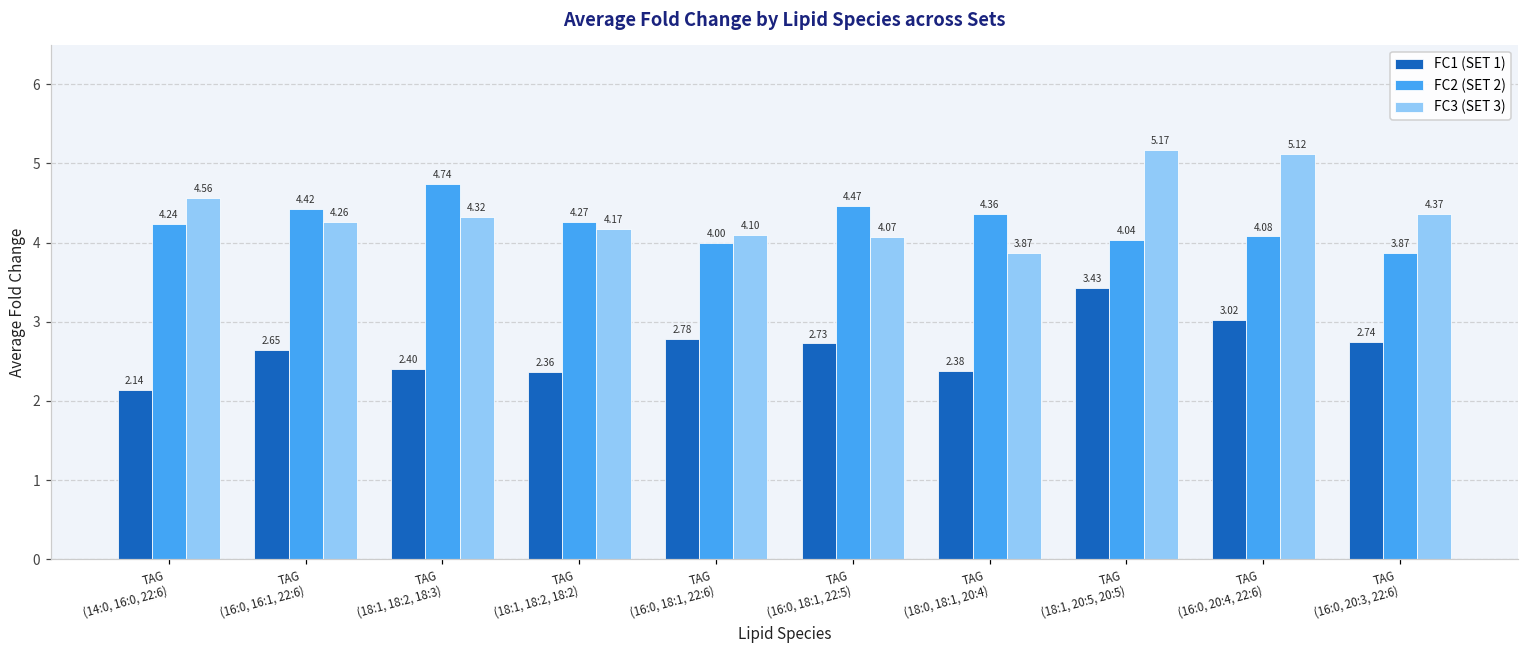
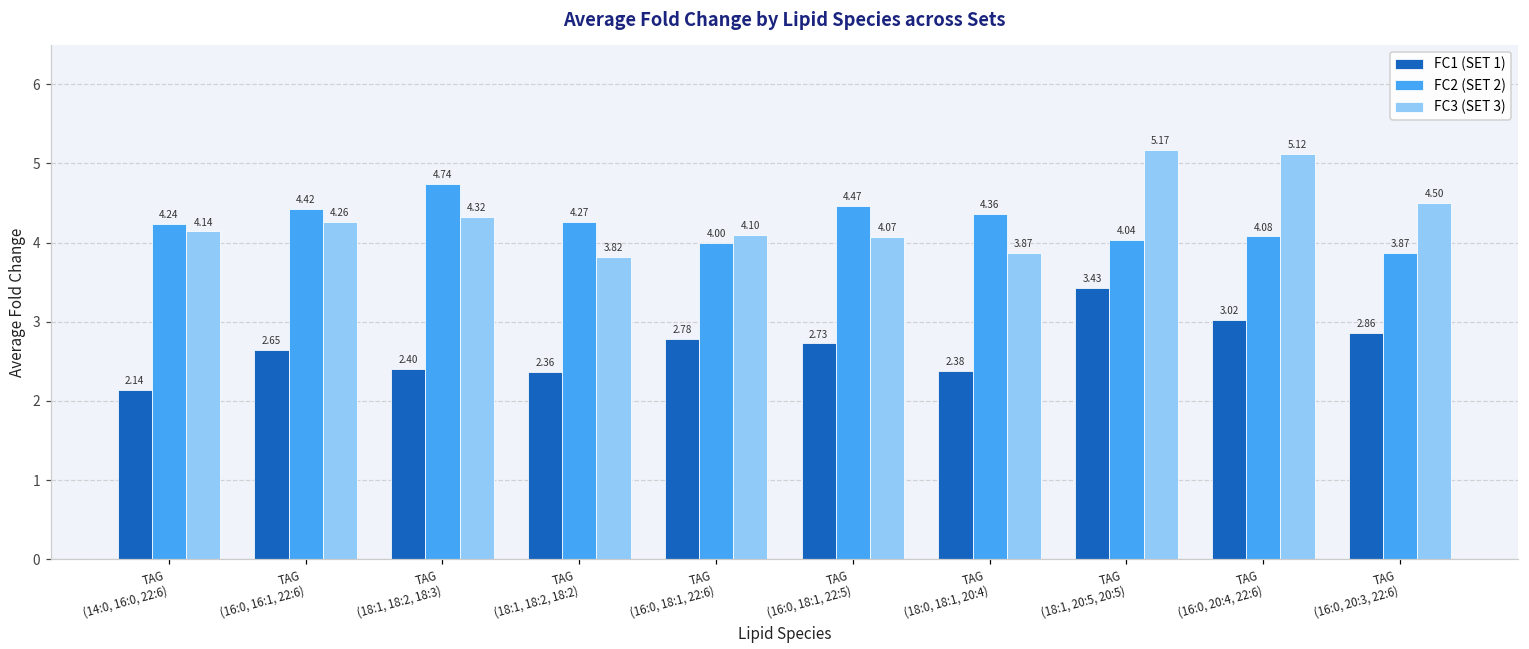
  {
    "FC1 (SET 1)": {
      "TAG (14:0, 16:0, 22:6)": 2.14,
      "TAG (16:0, 16:1, 22:6)": 2.65,
      "TAG (18:1, 18:2, 18:3)": 2.40,
      "TAG (18:1, 18:2, 18:2)": 2.36,
      "TAG (16:0, 18:1, 22:6)": 2.78,
      "TAG (16:0, 18:1, 22:5)": 2.73,
      "TAG (18:0, 18:1, 20:4)": 2.38,
      "TAG (18:1, 20:5, 20:5)": 3.43,
      "TAG (16:0, 20:4, 22:6)": 3.02,
-     "TAG (16:0, 20:3, 22:6)": 2.74
+     "TAG (16:0, 20:3, 22:6)": 2.86
    },
    "FC2 (SET 2)": {
      "TAG (14:0, 16:0, 22:6)": 4.24,
      "TAG (16:0, 16:1, 22:6)": 4.42,
      "TAG (18:1, 18:2, 18:3)": 4.74,
      "TAG (18:1, 18:2, 18:2)": 4.27,
      "TAG (16:0, 18:1, 22:6)": 4.00,
      "TAG (16:0, 18:1, 22:5)": 4.47,
      "TAG (18:0, 18:1, 20:4)": 4.36,
      "TAG (18:1, 20:5, 20:5)": 4.04,
      "TAG (16:0, 20:4, 22:6)": 4.08,
      "TAG (16:0, 20:3, 22:6)": 3.87
    },
    "FC3 (SET 3)": {
-     "TAG (14:0, 16:0, 22:6)": 4.56,
+     "TAG (14:0, 16:0, 22:6)": 4.14,
      "TAG (16:0, 16:1, 22:6)": 4.26,
      "TAG (18:1, 18:2, 18:3)": 4.32,
-     "TAG (18:1, 18:2, 18:2)": 4.17,
+     "TAG (18:1, 18:2, 18:2)": 3.82,
      "TAG (16:0, 18:1, 22:6)": 4.10,
      "TAG (16:0, 18:1, 22:5)": 4.07,
      "TAG (18:0, 18:1, 20:4)": 3.87,
      "TAG (18:1, 20:5, 20:5)": 5.17,
      "TAG (16:0, 20:4, 22:6)": 5.12,
-     "TAG (16:0, 20:3, 22:6)": 4.37
+     "TAG (16:0, 20:3, 22:6)": 4.50
    }
  }
